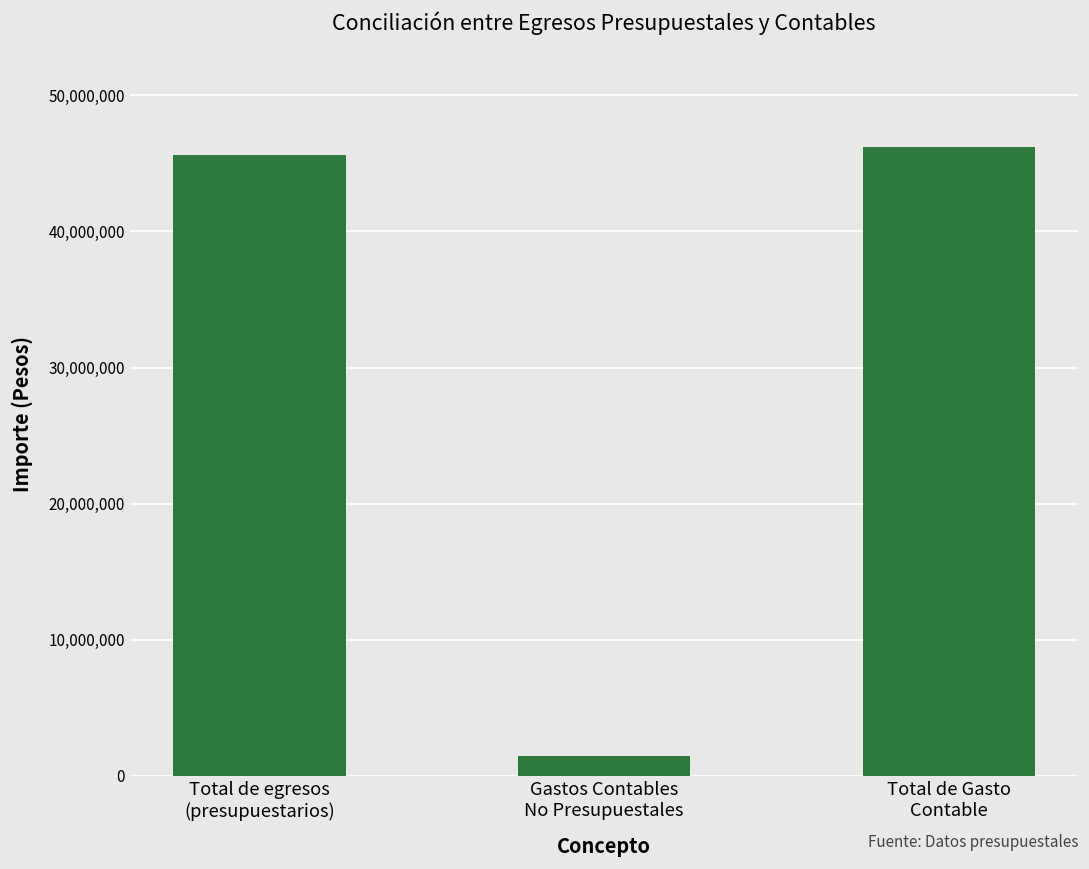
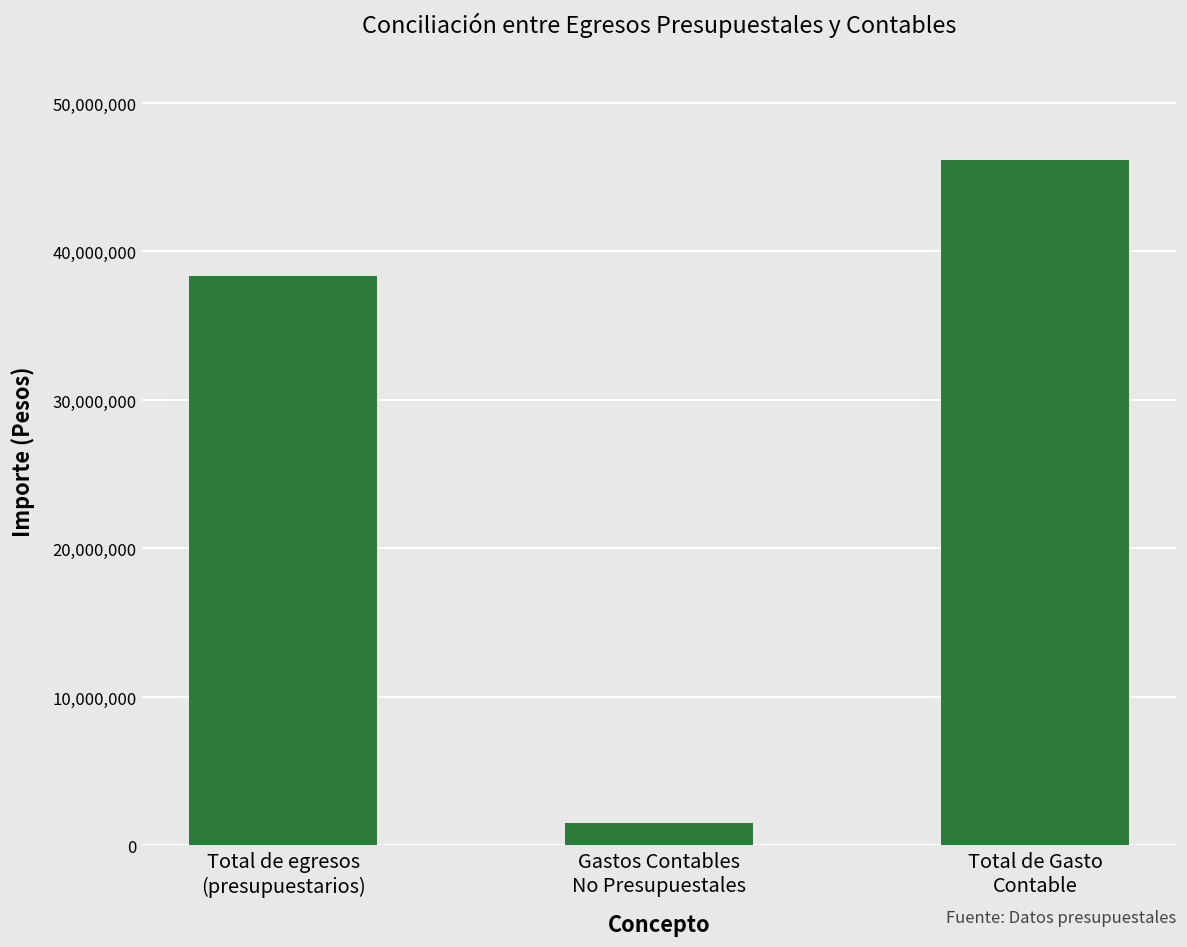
  {
-   "Total de egresos (presupuestarios)": "45,600,000",
+   "Total de egresos (presupuestarios)": "38,400,000",
    "Gastos Contables No Presupuestales": "1,500,000",
    "Total de Gasto Contable": "46,200,000"
  }
